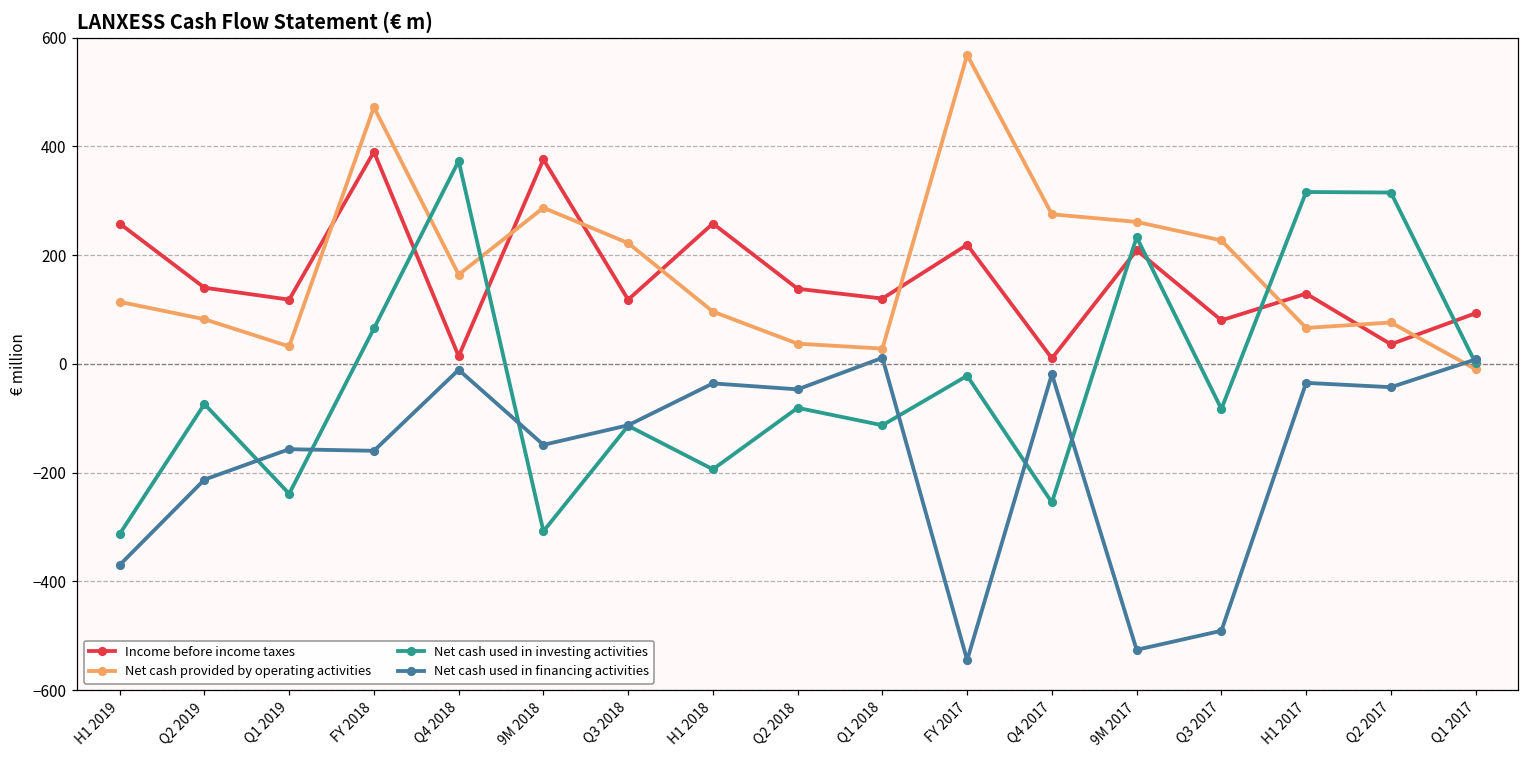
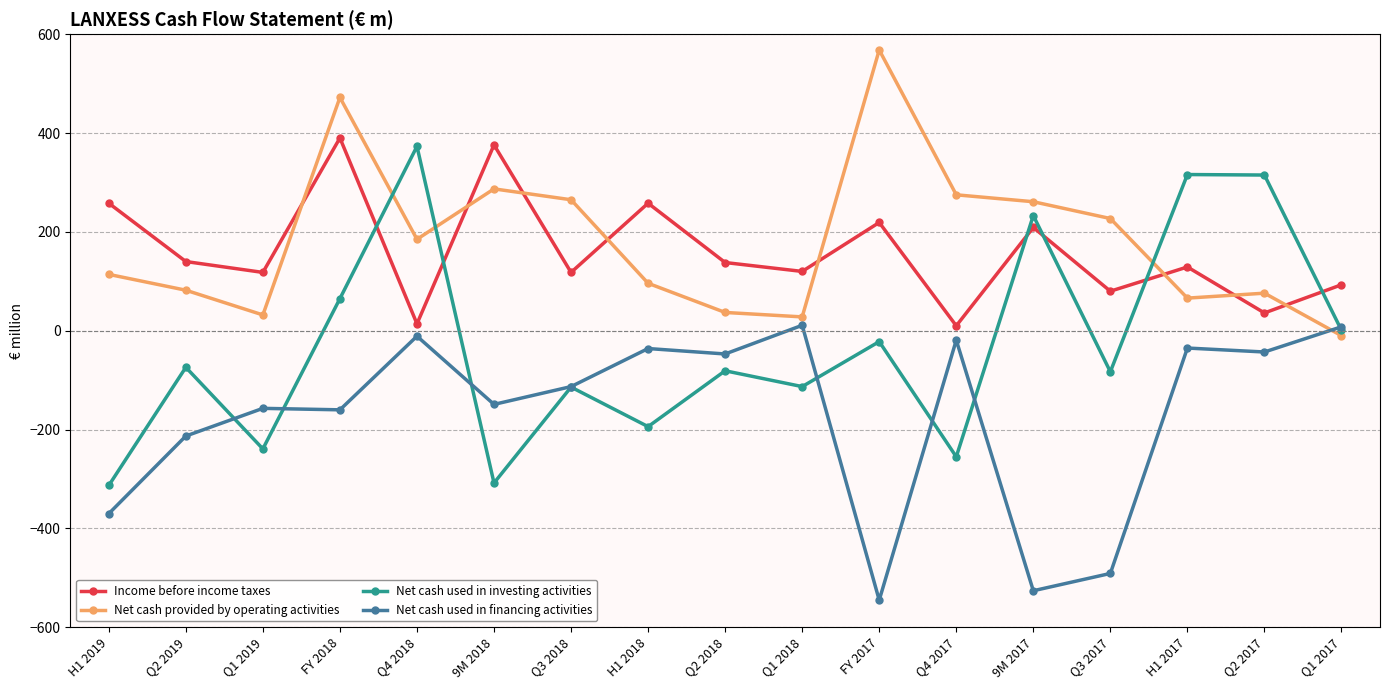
  {
    "Income before income taxes": {
      "H1 2019": 260,
      "Q2 2019": 140,
      "Q1 2019": 120,
      "FY 2018": 390,
      "Q4 2018": 10,
      "9M 2018": 380,
      "Q3 2018": 120,
      "H1 2018": 260,
      "Q2 2018": 140,
      "Q1 2018": 120,
      "FY 2017": 220,
      "Q4 2017": 10,
      "9M 2017": 210,
      "Q3 2017": 80,
      "H1 2017": 130,
      "Q2 2017": 40,
      "Q1 2017": 90
    },
    "Net cash provided by operating activities": {
      "H1 2019": 110,
      "Q2 2019": 80,
      "Q1 2019": 30,
      "FY 2018": 470,
-     "Q4 2018": 160,
+     "Q4 2018": 190,
      "9M 2018": 290,
-     "Q3 2018": 220,
+     "Q3 2018": 270,
      "H1 2018": 100,
      "Q2 2018": 40,
      "Q1 2018": 30,
      "FY 2017": 570,
      "Q4 2017": 280,
      "9M 2017": 260,
      "Q3 2017": 230,
      "H1 2017": 70,
      "Q2 2017": 80,
      "Q1 2017": -10
    }
  }
